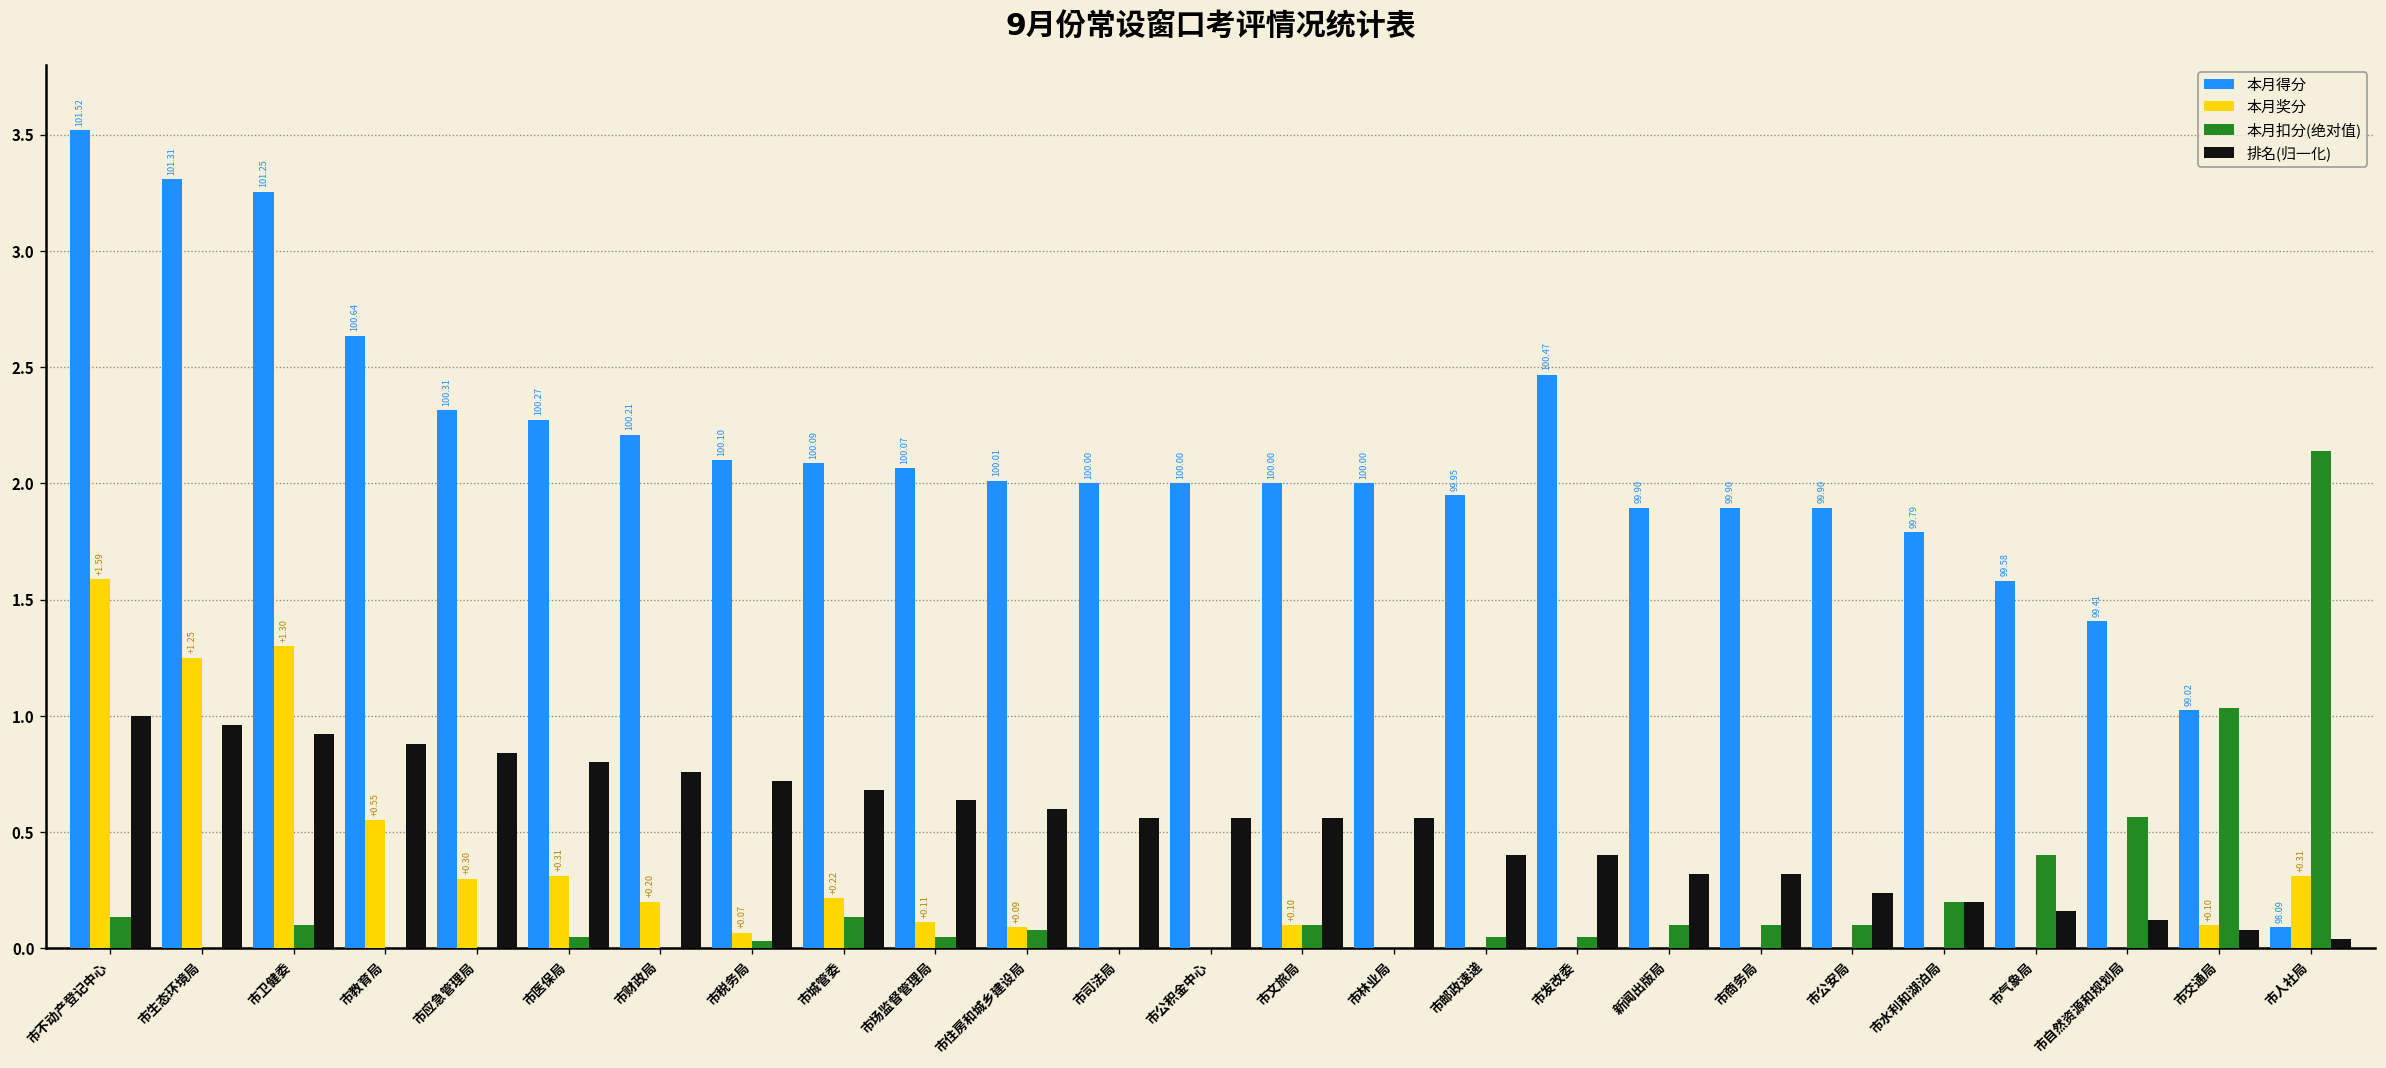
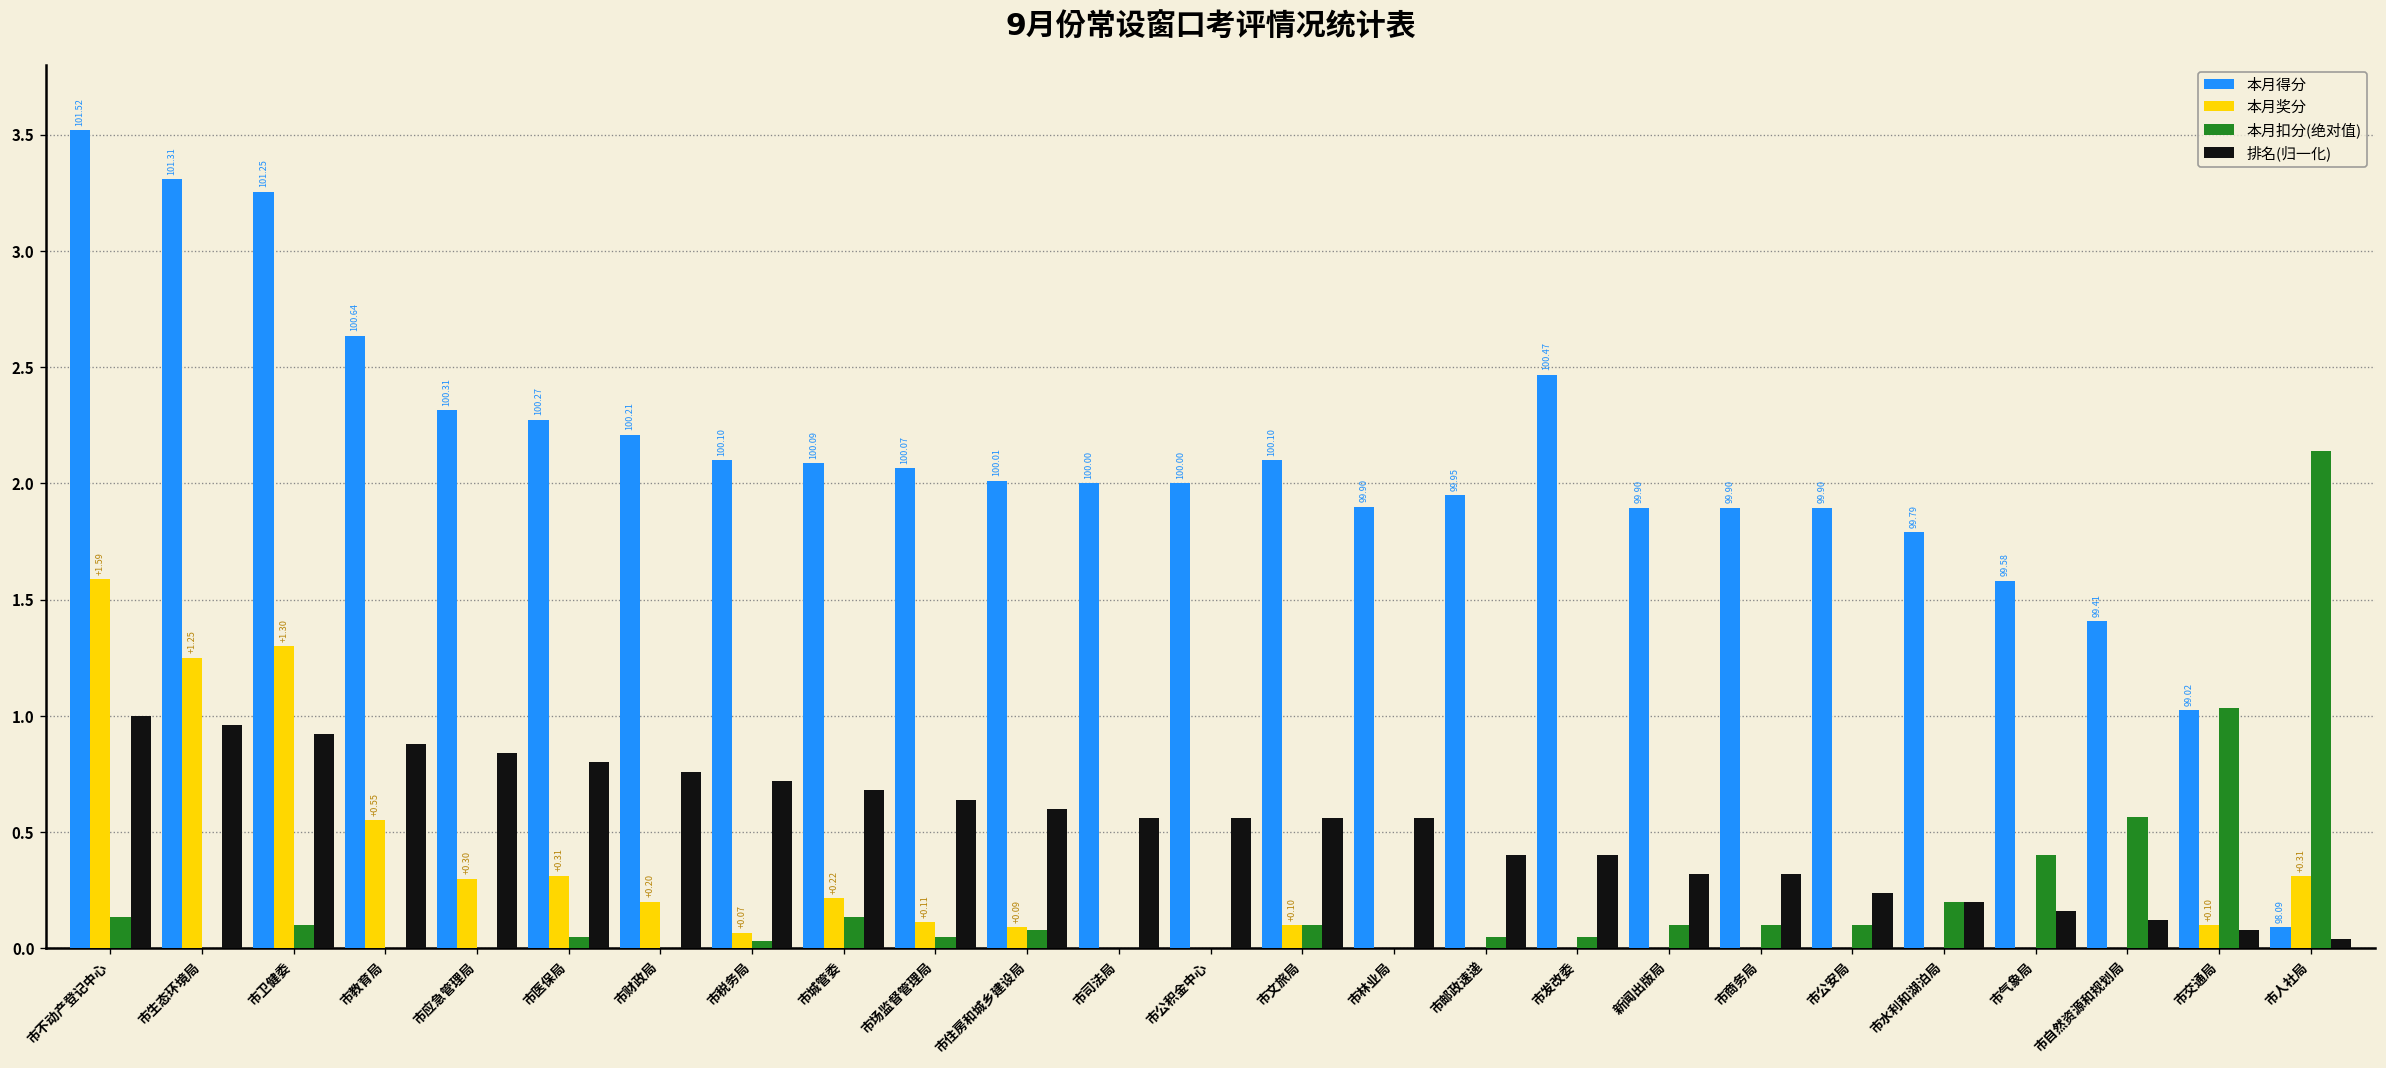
  {
    "本月得分": {
-     "市文旅局": "100.00",
-     "市林业局": "100.00"
+     "市文旅局": "100.10",
+     "市林业局": "99.90"
    },
    "本月奖分": {
      "市不动产登记中心": "+1.59",
      "市生态环境局": "+1.25",
      "市卫健委": "+1.30",
      "市教育局": "+0.55",
      "市应急管理局": "+0.30",
      "市医保局": "+0.31",
      "市财政局": "+0.20",
      "市税务局": "+0.07",
      "市城管委": "+0.22",
      "市场监督管理局": "+0.11",
      "市住房和城乡建设局": "+0.09",
      "市文旅局": "+0.10",
      "市交通局": "+0.10",
      "市人社局": "+0.31"
    },
    "本月扣分(绝对值)": {
      "市不动产登记中心": "0.13",
      "市生态环境局": "0.00",
      "市卫健委": "0.10",
      "市教育局": "0.00",
      "市应急管理局": "0.00",
      "市医保局": "0.05",
      "市财政局": "0.00",
      "市税务局": "0.03",
      "市城管委": "0.13",
      "市场监督管理局": "0.05",
      "市住房和城乡建设局": "0.08",
      "市司法局": "0.00",
      "市公积金中心": "0.00",
      "市林业局": "0.00",
      "市邮政速递": "0.05",
      "市发改委": "0.05",
      "新闻出版局": "0.10",
      "市商务局": "0.10",
      "市公安局": "0.10",
      "市水利和湖泊局": "0.20",
      "市气象局": "0.40",
      "市自然资源和规划局": "0.57",
      "市交通局": "1.03",
      "市人社局": "2.14"
    },
    "排名(归一化)": {
      "市不动产登记中心": "1.00",
      "市生态环境局": "0.96",
      "市卫健委": "0.92",
      "市教育局": "0.88",
      "市应急管理局": "0.84",
      "市医保局": "0.80",
      "市财政局": "0.76",
      "市税务局": "0.72",
      "市城管委": "0.68",
      "市场监督管理局": "0.64",
      "市住房和城乡建设局": "0.60",
      "市司法局": "0.56",
      "市公积金中心": "0.56",
      "市文旅局": "0.56",
      "市林业局": "0.56",
      "市邮政速递": "0.40",
      "市发改委": "0.40",
      "新闻出版局": "0.32",
      "市商务局": "0.32",
      "市公安局": "0.24",
      "市水利和湖泊局": "0.20",
      "市气象局": "0.16",
      "市自然资源和规划局": "0.12",
      "市交通局": "0.08",
      "市人社局": "0.04"
    }
  }
